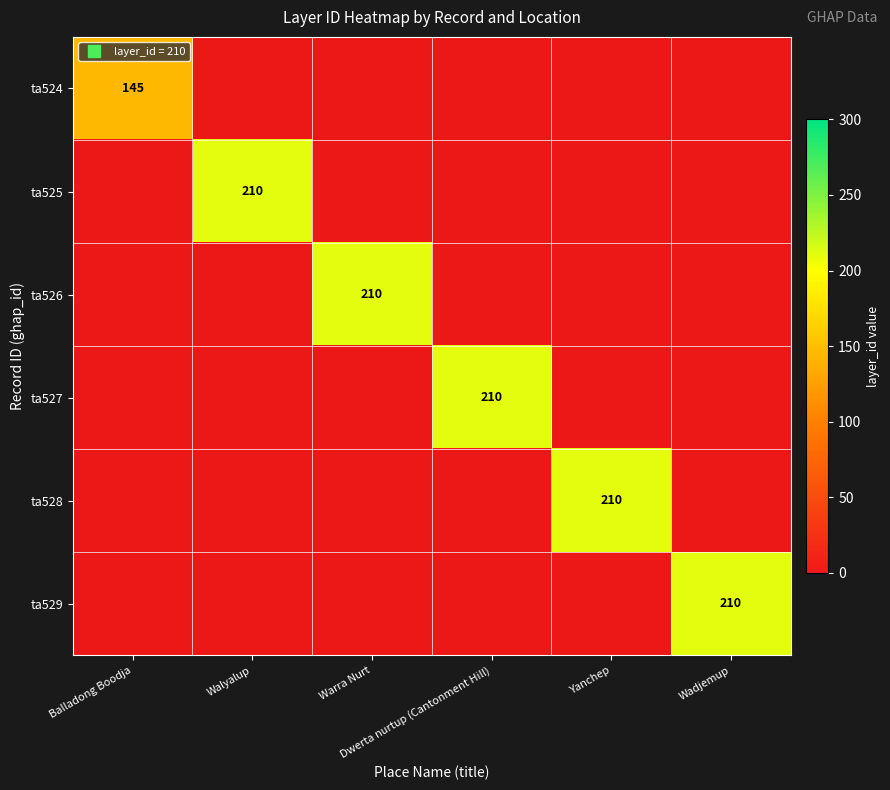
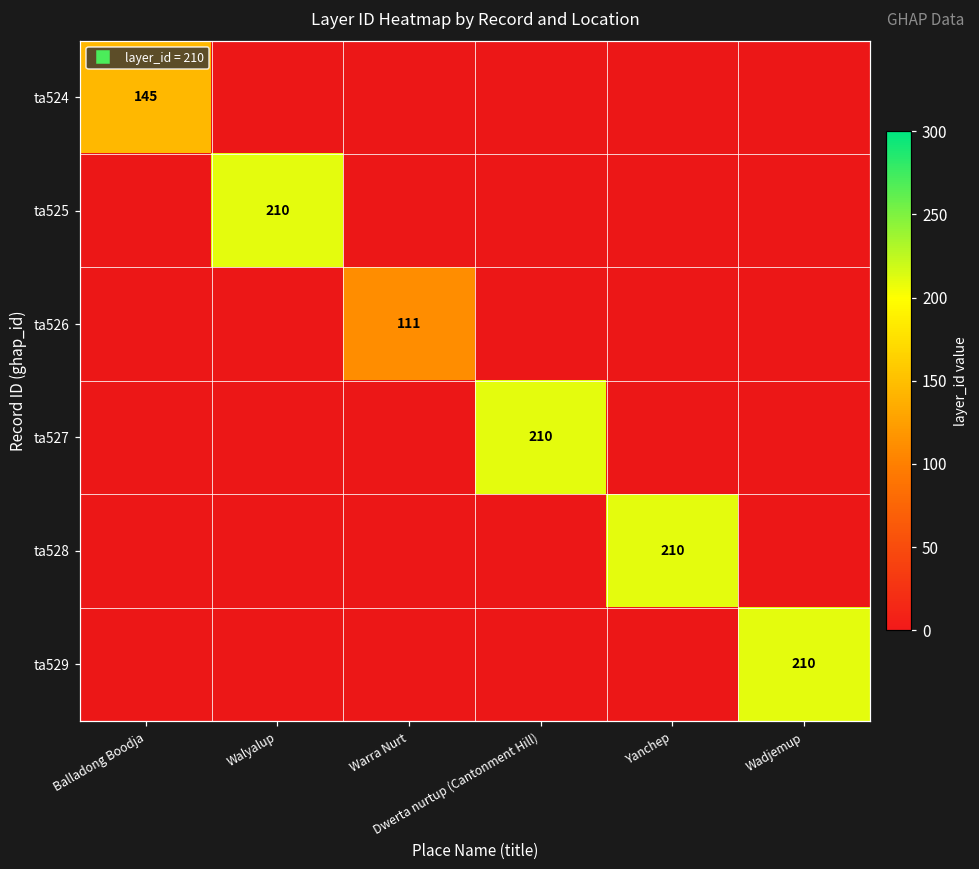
  {
    "ta524": {
      "Balladong Boodja": 145
    },
    "ta525": {
      "Walyalup": 210
    },
    "ta526": {
-     "Warra Nurt": 210
+     "Warra Nurt": 111
    },
    "ta527": {
      "Dwerta nurtup (Cantonment Hill)": 210
    },
    "ta528": {
      "Yanchep": 210
    },
    "ta529": {
      "Wadjemup": 210
    }
  }
